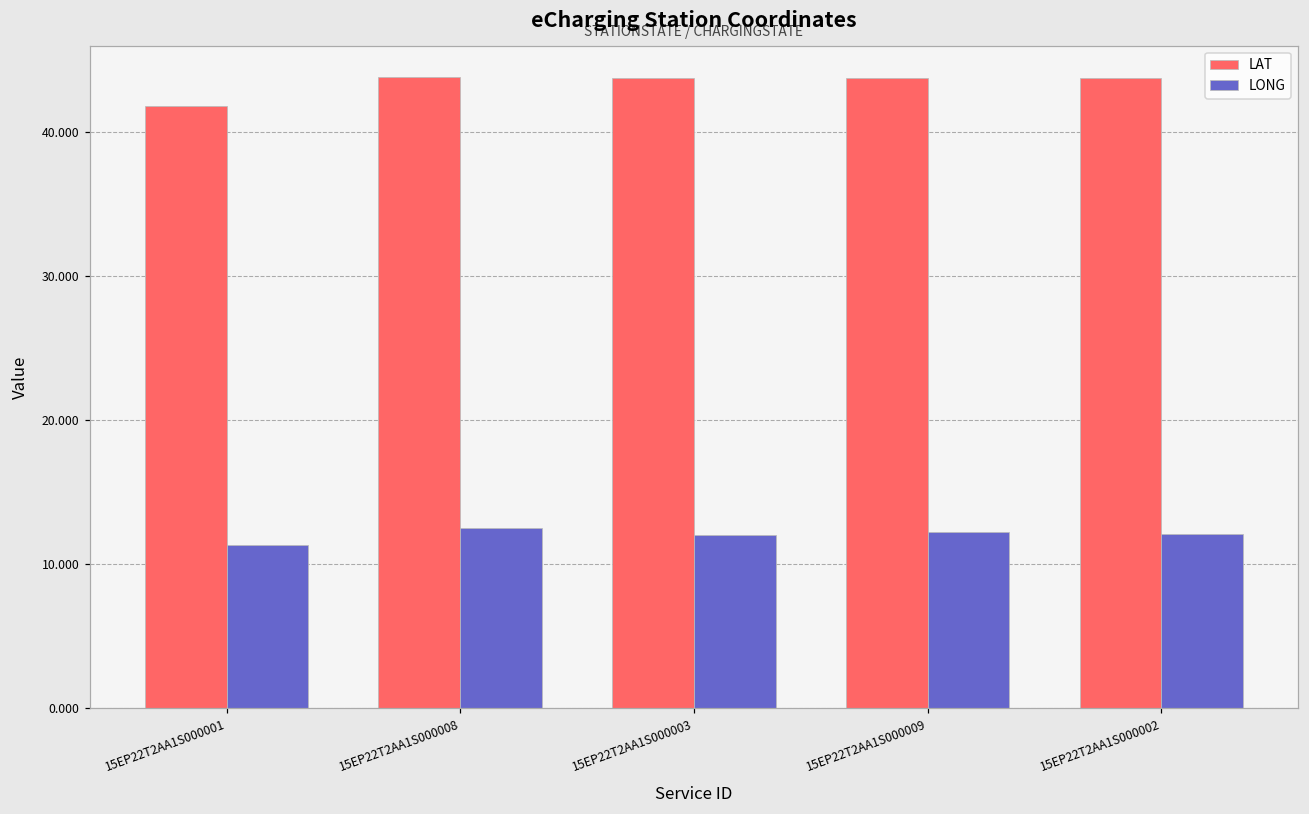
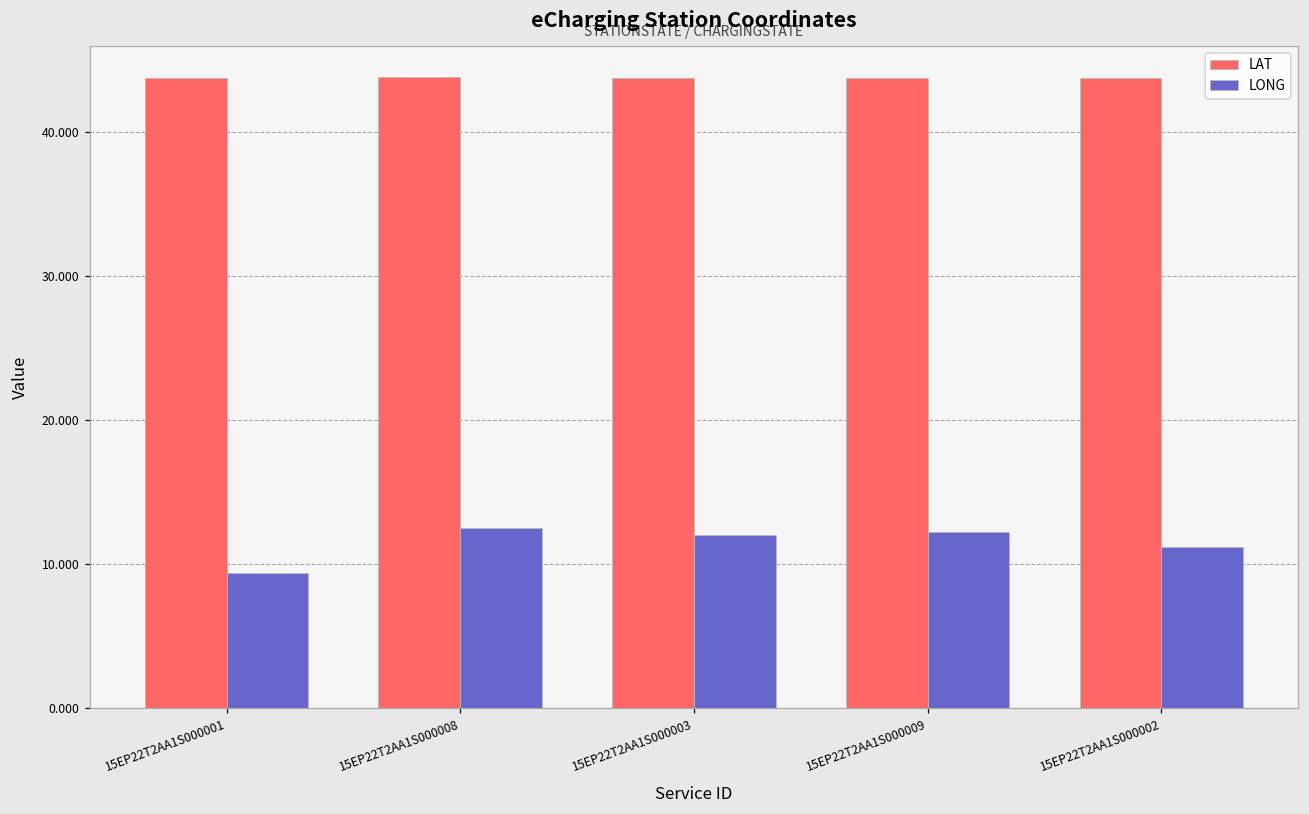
  {
    "LAT": {
-     "15EP22T2AA1S000001": 41.8,
+     "15EP22T2AA1S000001": 43.7,
      "15EP22T2AA1S000008": 43.8,
      "15EP22T2AA1S000003": 43.8,
      "15EP22T2AA1S000009": 43.8,
      "15EP22T2AA1S000002": 43.8
    },
    "LONG": {
-     "15EP22T2AA1S000001": 11.3,
+     "15EP22T2AA1S000001": 9.4,
      "15EP22T2AA1S000008": 12.5,
      "15EP22T2AA1S000003": 12.0,
      "15EP22T2AA1S000009": 12.2,
-     "15EP22T2AA1S000002": 12.1
+     "15EP22T2AA1S000002": 11.2
    }
  }
